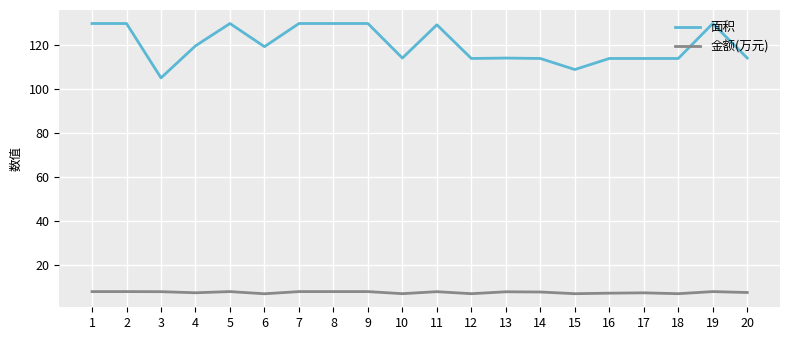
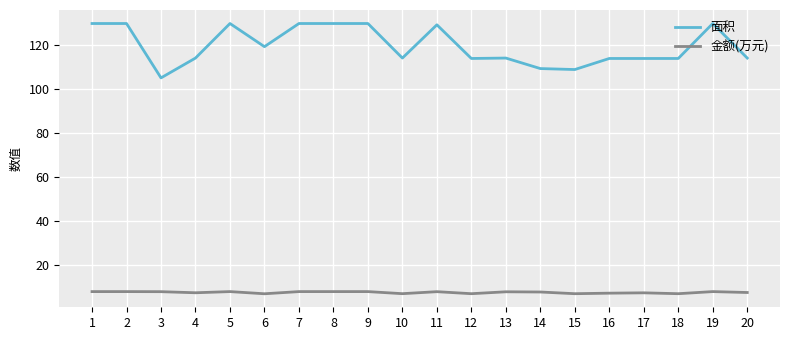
  {
    "面积": {
      "1": 130,
      "2": 130,
      "3": 105,
-     "4": 120,
+     "4": 114,
      "5": 130,
      "6": 119,
      "7": 130,
      "8": 130,
      "9": 130,
      "10": 114,
      "11": 129,
      "12": 114,
      "13": 114,
-     "14": 114,
+     "14": 109,
      "15": 109,
      "16": 114,
      "17": 114,
      "18": 114,
      "19": 130,
      "20": 114
    },
    "金额(万元)": {
      "1": 8,
      "2": 8,
      "3": 8,
      "4": 7,
      "5": 8,
      "6": 7,
      "7": 8,
      "8": 8,
      "9": 8,
      "10": 7,
      "11": 8,
      "12": 7,
      "13": 8,
      "14": 8,
      "15": 7,
      "16": 7,
      "17": 7,
      "18": 7,
      "19": 8,
      "20": 7
    }
  }
